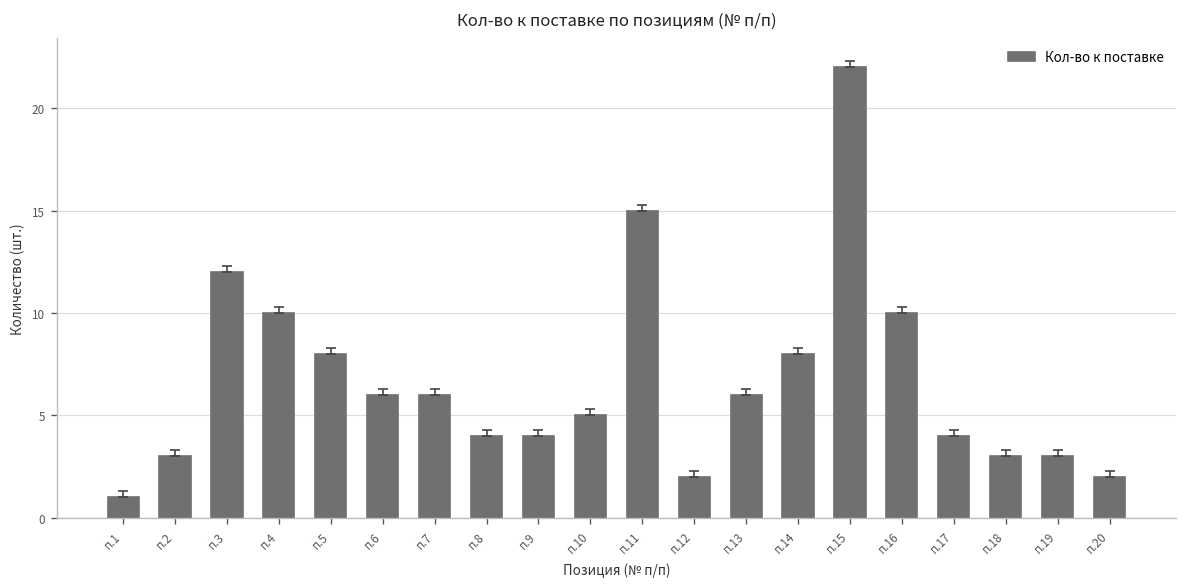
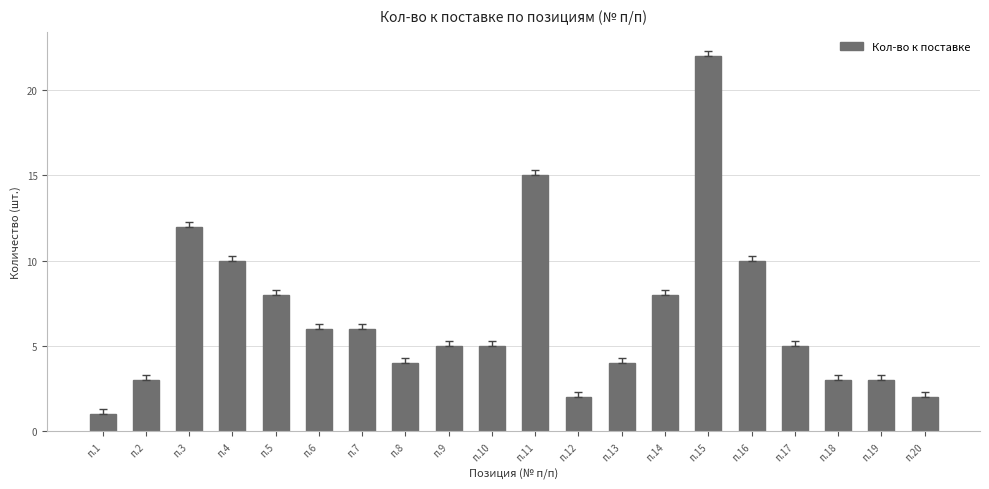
  {
    "Кол-во к поставке": {
      "п.1": 1,
      "п.2": 3,
      "п.3": 12,
      "п.4": 10,
      "п.5": 8,
      "п.6": 6,
      "п.7": 6,
      "п.8": 4,
-     "п.9": 4,
+     "п.9": 5,
      "п.10": 5,
      "п.11": 15,
      "п.12": 2,
-     "п.13": 6,
+     "п.13": 4,
      "п.14": 8,
      "п.15": 22,
      "п.16": 10,
-     "п.17": 4,
+     "п.17": 5,
      "п.18": 3,
      "п.19": 3,
      "п.20": 2
    }
  }
